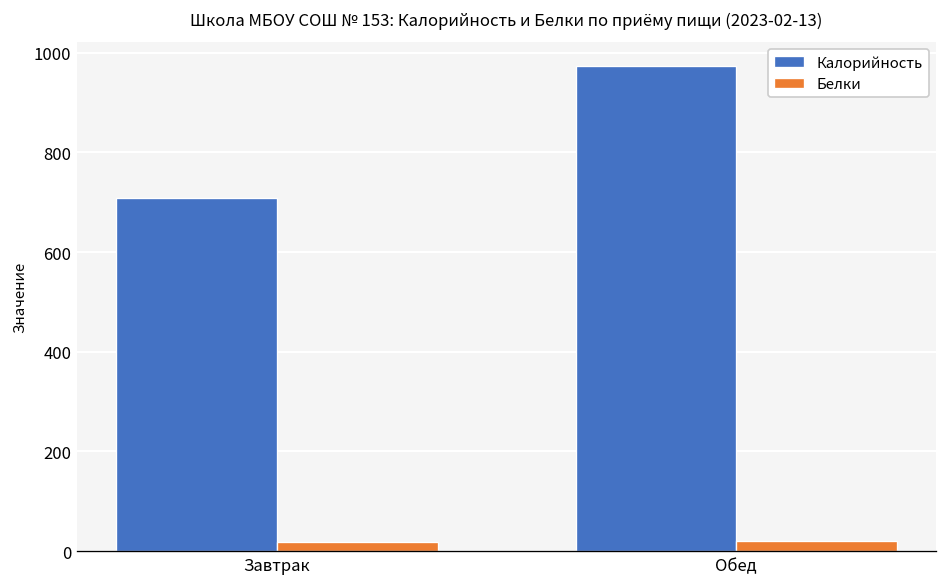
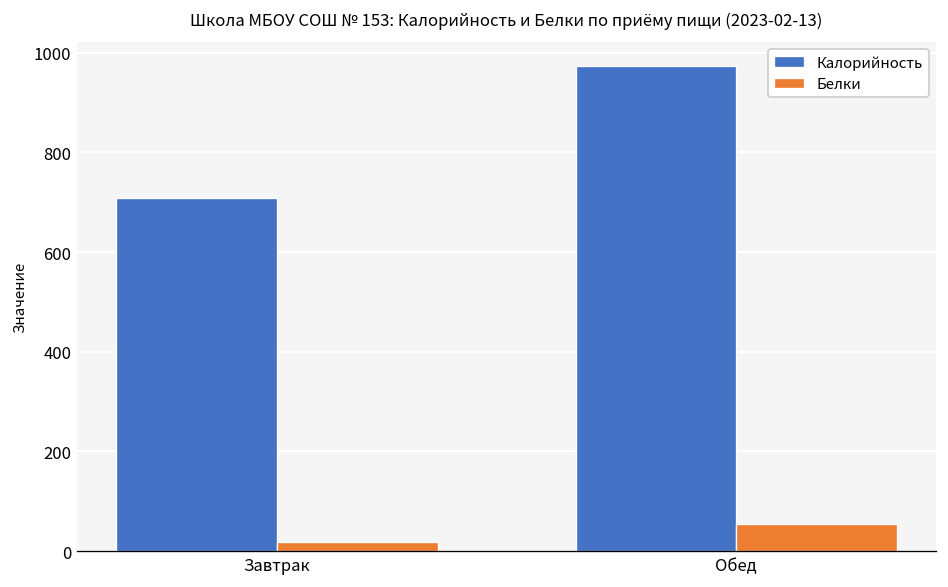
  {
    "Калорийность": {
      "Завтрак": 710,
      "Обед": 970
    },
    "Белки": {
      "Завтрак": 20,
-     "Обед": 20
+     "Обед": 50
    }
  }
